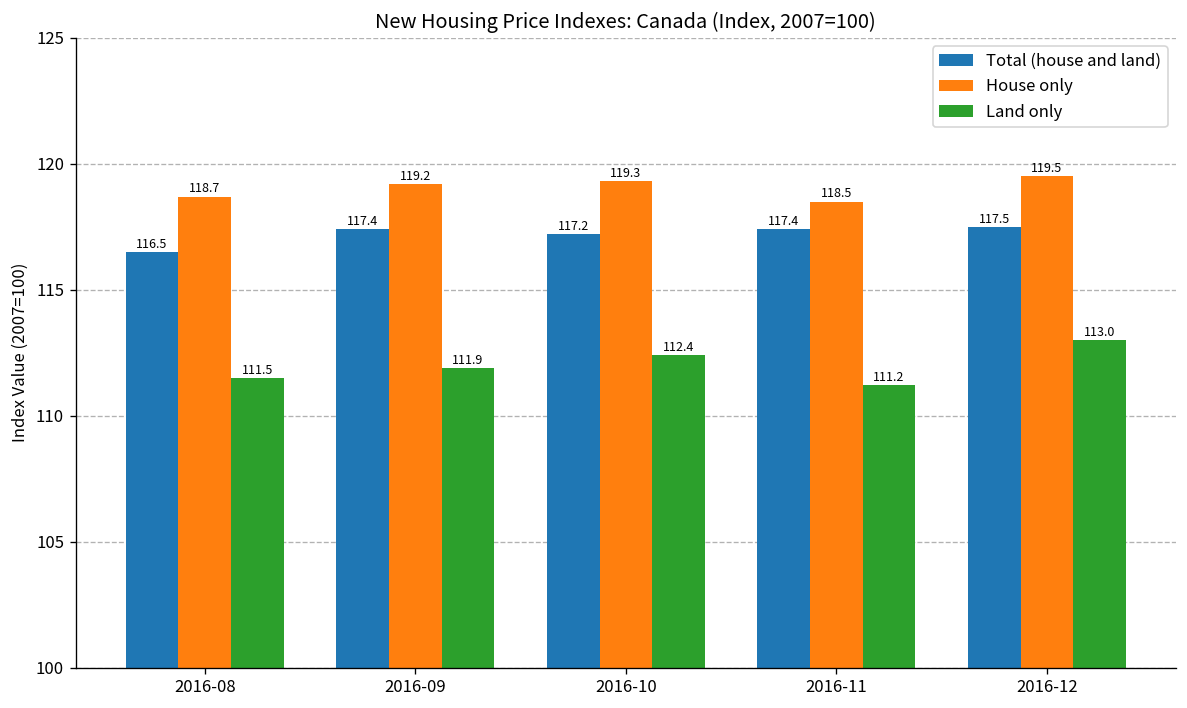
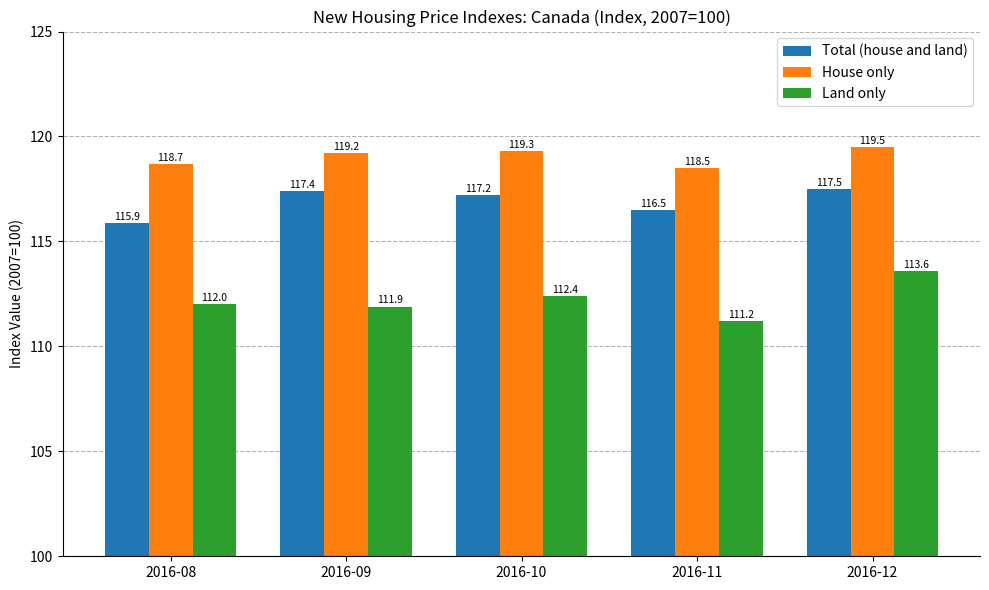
  {
    "Total (house and land)": {
-     "2016-08": 116.5,
+     "2016-08": 115.9,
      "2016-09": 117.4,
      "2016-10": 117.2,
-     "2016-11": 117.4,
+     "2016-11": 116.5,
      "2016-12": 117.5
    },
    "House only": {
      "2016-08": 118.7,
      "2016-09": 119.2,
      "2016-10": 119.3,
      "2016-11": 118.5,
      "2016-12": 119.5
    },
    "Land only": {
-     "2016-08": 111.5,
+     "2016-08": 112.0,
      "2016-09": 111.9,
      "2016-10": 112.4,
      "2016-11": 111.2,
-     "2016-12": 113.0
+     "2016-12": 113.6
    }
  }
